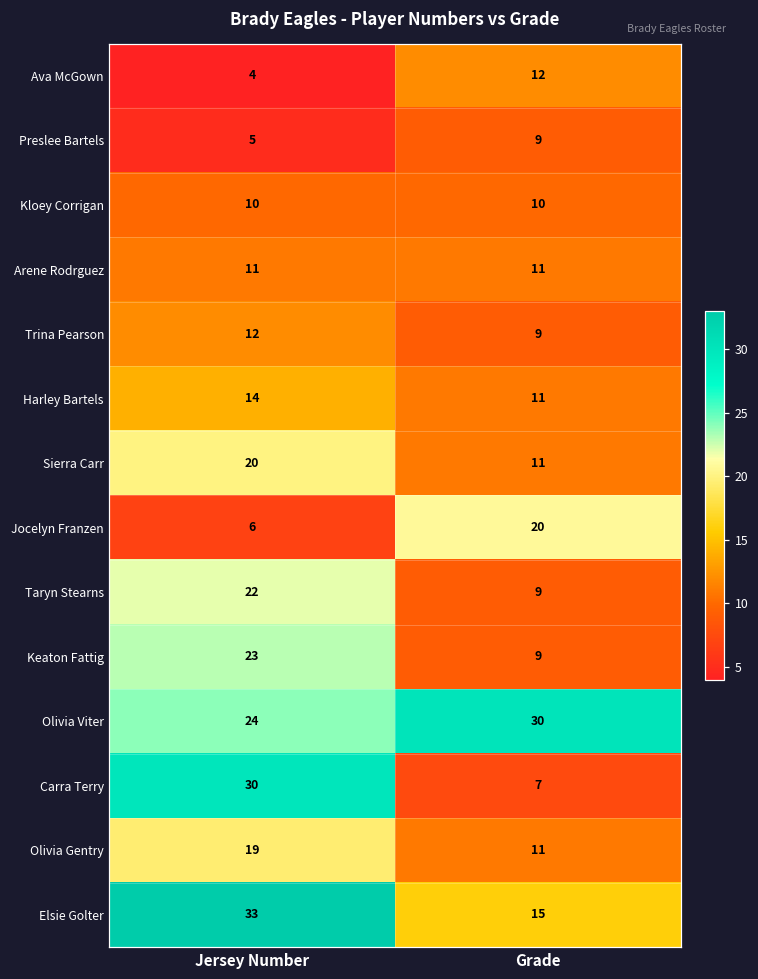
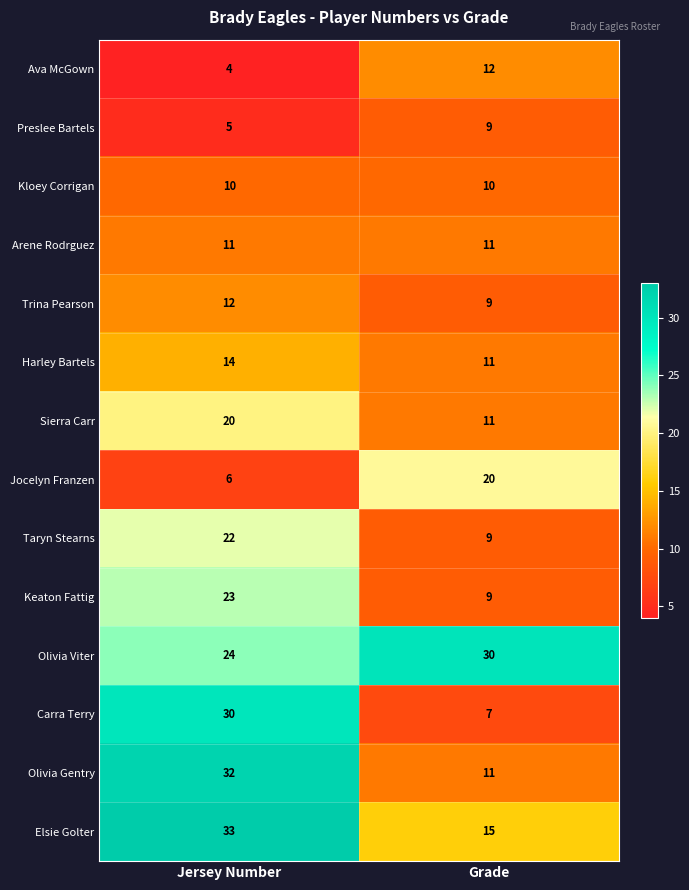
  {
    "Ava McGown": {
      "Jersey Number": 4,
      "Grade": 12
    },
    "Preslee Bartels": {
      "Jersey Number": 5,
      "Grade": 9
    },
    "Kloey Corrigan": {
      "Jersey Number": 10,
      "Grade": 10
    },
    "Arene Rodrguez": {
      "Jersey Number": 11,
      "Grade": 11
    },
    "Trina Pearson": {
      "Jersey Number": 12,
      "Grade": 9
    },
    "Harley Bartels": {
      "Jersey Number": 14,
      "Grade": 11
    },
    "Sierra Carr": {
      "Jersey Number": 20,
      "Grade": 11
    },
    "Jocelyn Franzen": {
      "Jersey Number": 6,
      "Grade": 20
    },
    "Taryn Stearns": {
      "Jersey Number": 22,
      "Grade": 9
    },
    "Keaton Fattig": {
      "Jersey Number": 23,
      "Grade": 9
    },
    "Olivia Viter": {
      "Jersey Number": 24,
      "Grade": 30
    },
    "Carra Terry": {
      "Jersey Number": 30,
      "Grade": 7
    },
    "Olivia Gentry": {
-     "Jersey Number": 19,
+     "Jersey Number": 32,
      "Grade": 11
    },
    "Elsie Golter": {
      "Jersey Number": 33,
      "Grade": 15
    }
  }
